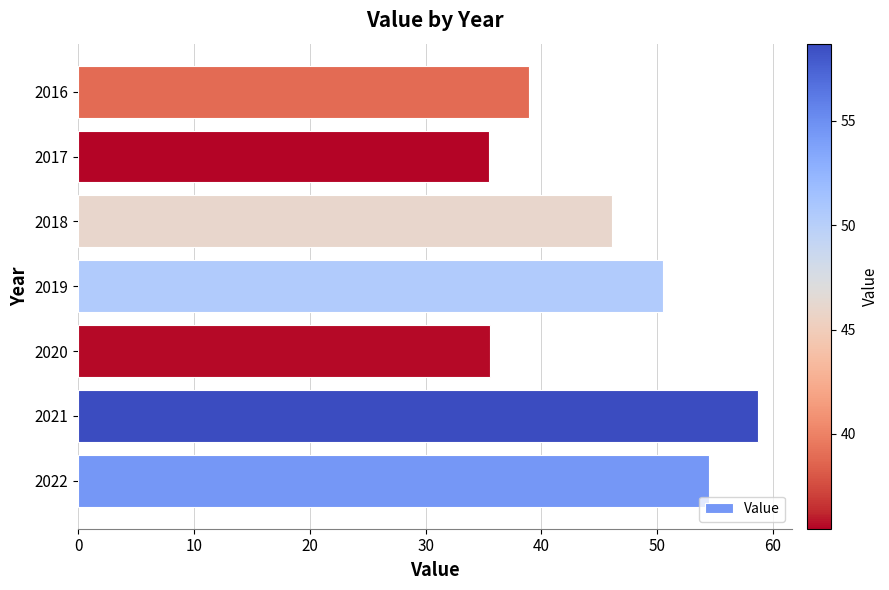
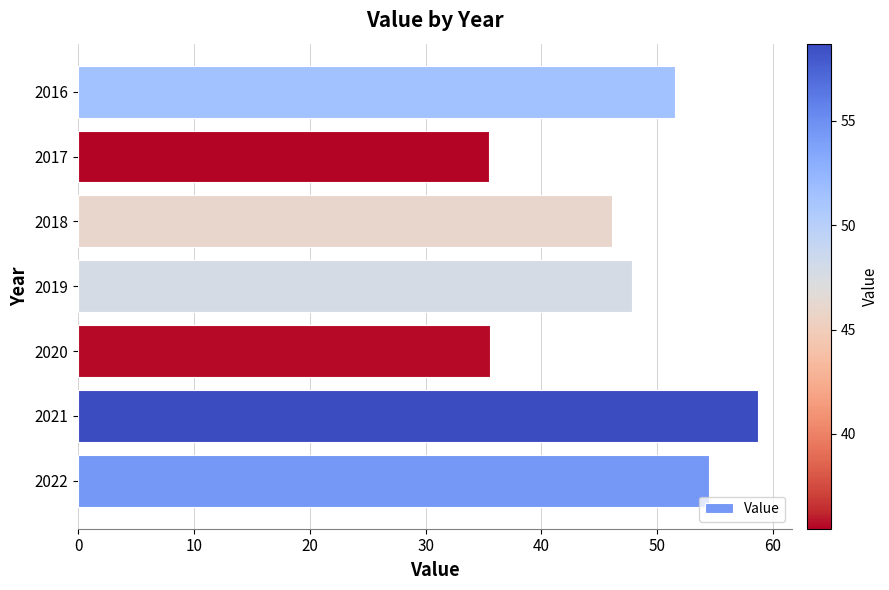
  {
-   "2016": 38.9,
+   "2016": 51.5,
    "2017": 35.5,
    "2018": 46.1,
-   "2019": 50.5,
+   "2019": 47.8,
    "2020": 35.6,
    "2021": 58.7,
    "2022": 54.5
  }
